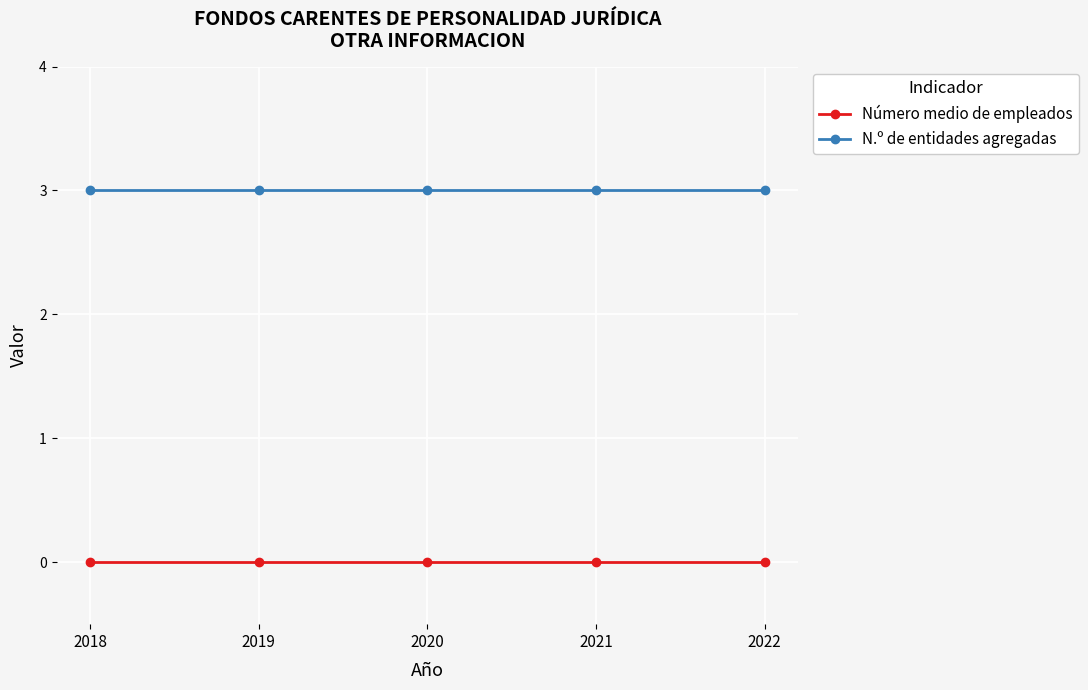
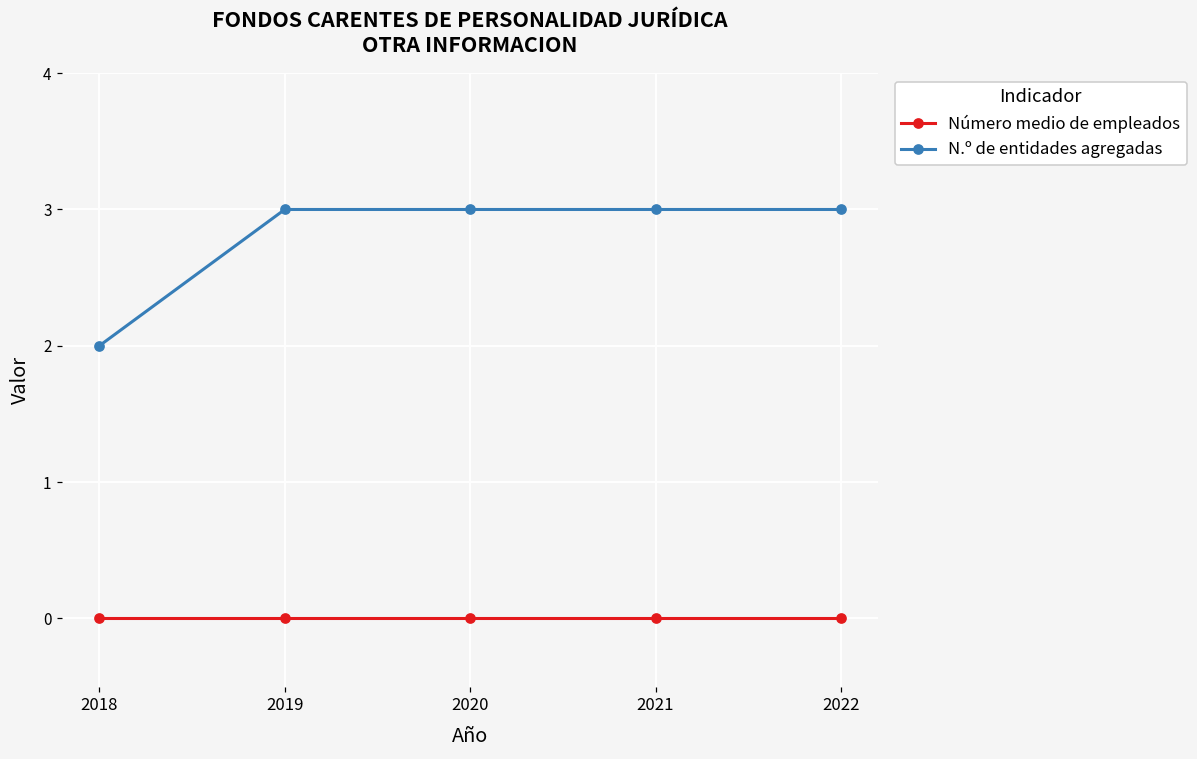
  {
    "Número medio de empleados": {
      "2018": 0,
      "2019": 0,
      "2020": 0,
      "2021": 0,
      "2022": 0
    },
    "N.º de entidades agregadas": {
-     "2018": 3,
+     "2018": 2,
      "2019": 3,
      "2020": 3,
      "2021": 3,
      "2022": 3
    }
  }
